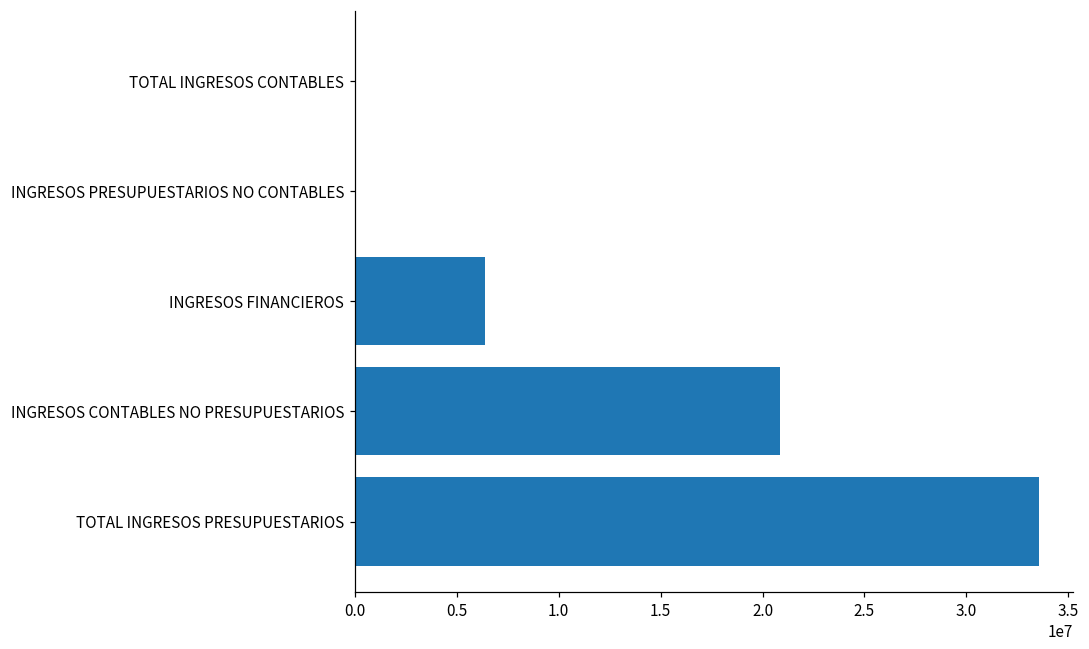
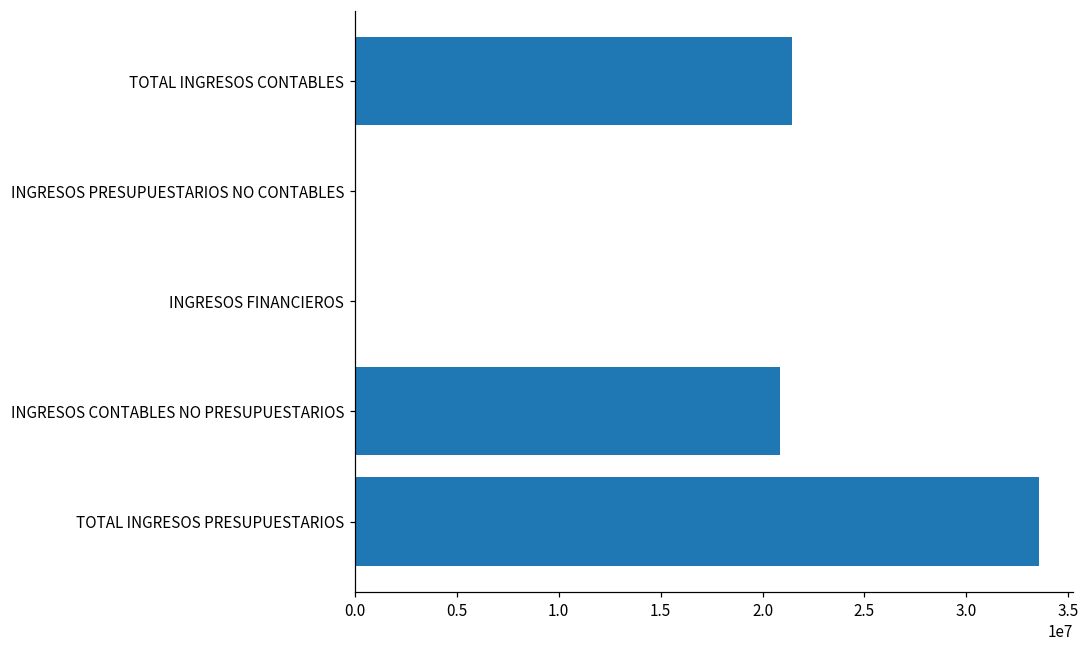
  {
-   "TOTAL INGRESOS CONTABLES": 0,
+   "TOTAL INGRESOS CONTABLES": 21400000,
    "INGRESOS PRESUPUESTARIOS NO CONTABLES": 0,
-   "INGRESOS FINANCIEROS": 6400000,
+   "INGRESOS FINANCIEROS": 0,
    "INGRESOS CONTABLES NO PRESUPUESTARIOS": 20800000,
    "TOTAL INGRESOS PRESUPUESTARIOS": 33600000
  }
